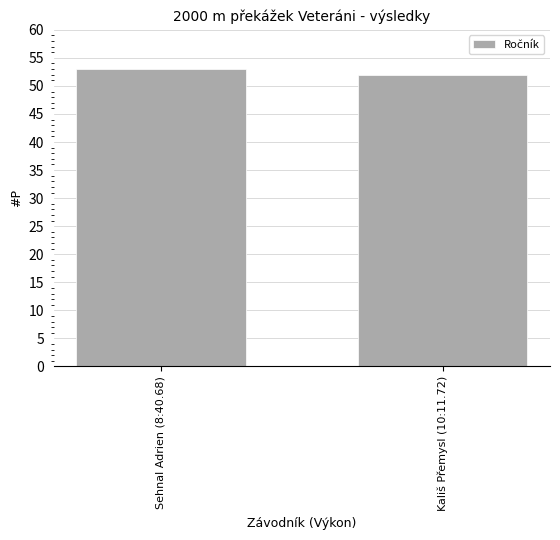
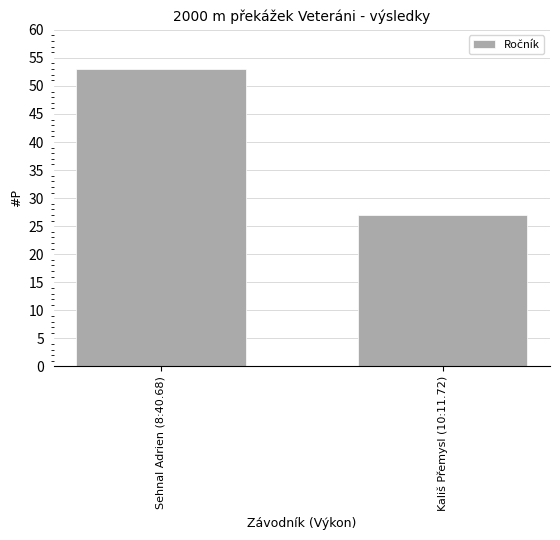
  {
    "Sehnal Adrien (8:40.68)": 53,
-   "Kališ Přemysl (10:11.72)": 52
+   "Kališ Přemysl (10:11.72)": 27
  }
